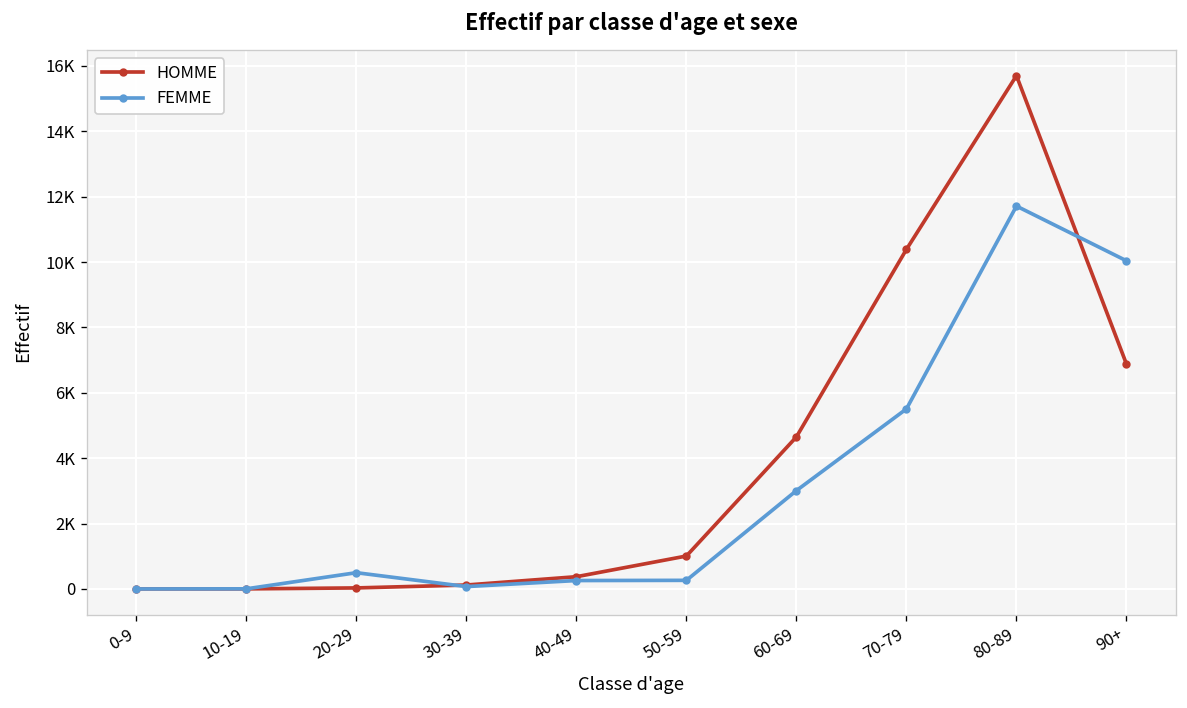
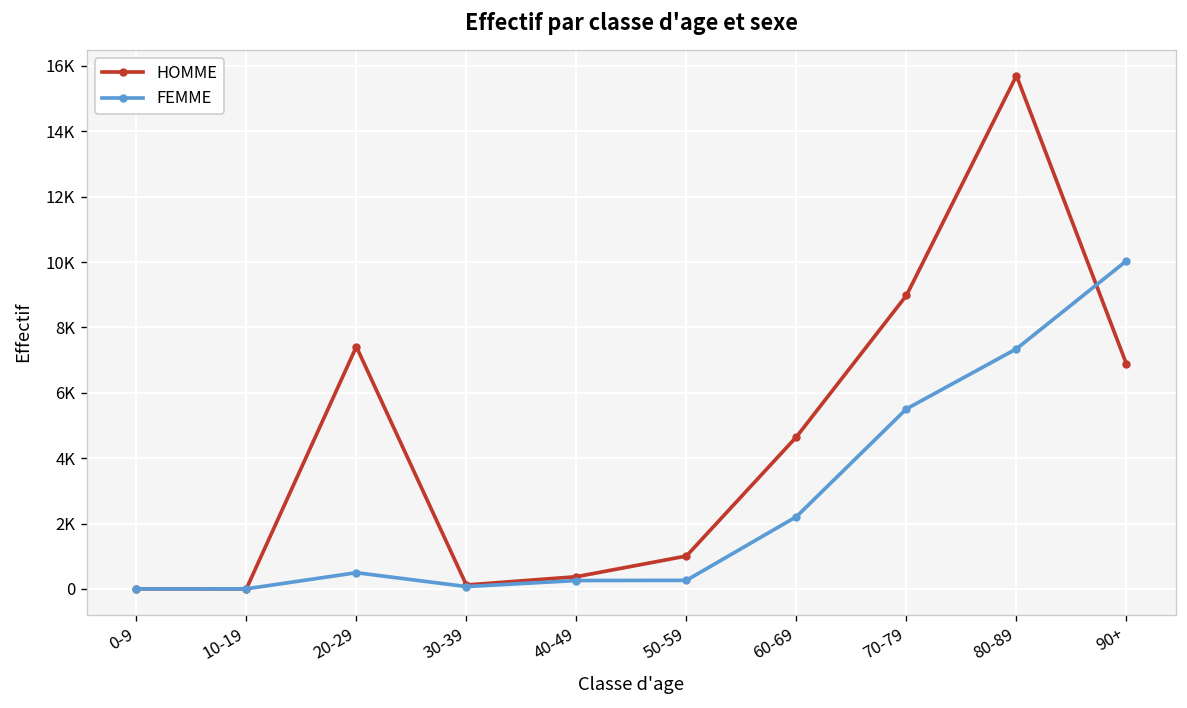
  {
    "HOMME": {
-     "20-29": 0,
+     "20-29": 7400,
      "40-49": 400,
      "50-59": 1000,
      "60-69": 4700,
-     "70-79": 10400,
+     "70-79": 9000,
      "80-89": 15700,
      "90+": 6900
    },
    "FEMME": {
      "20-29": 500,
      "40-49": 300,
      "50-59": 300,
-     "60-69": 3000,
+     "60-69": 2200,
      "70-79": 5500,
-     "80-89": 11700,
+     "80-89": 7300,
      "90+": 10000
    }
  }
